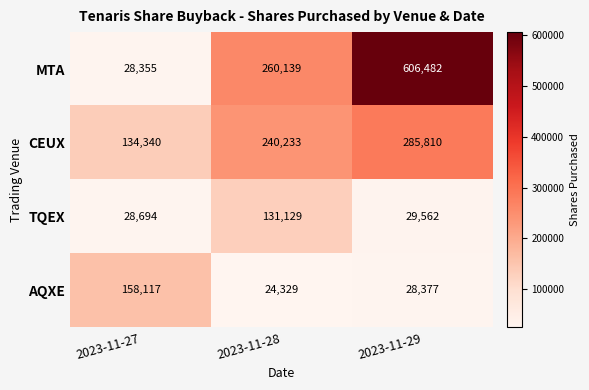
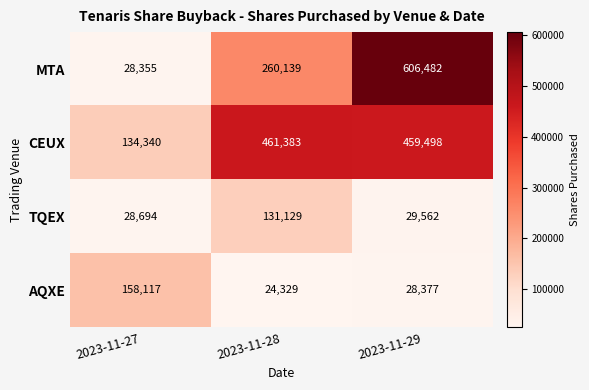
  {
    "MTA": {
      "2023-11-27": "28,355",
      "2023-11-28": "260,139",
      "2023-11-29": "606,482"
    },
    "CEUX": {
      "2023-11-27": "134,340",
-     "2023-11-28": "240,233",
-     "2023-11-29": "285,810"
+     "2023-11-28": "461,383",
+     "2023-11-29": "459,498"
    },
    "TQEX": {
      "2023-11-27": "28,694",
      "2023-11-28": "131,129",
      "2023-11-29": "29,562"
    },
    "AQXE": {
      "2023-11-27": "158,117",
      "2023-11-28": "24,329",
      "2023-11-29": "28,377"
    }
  }
